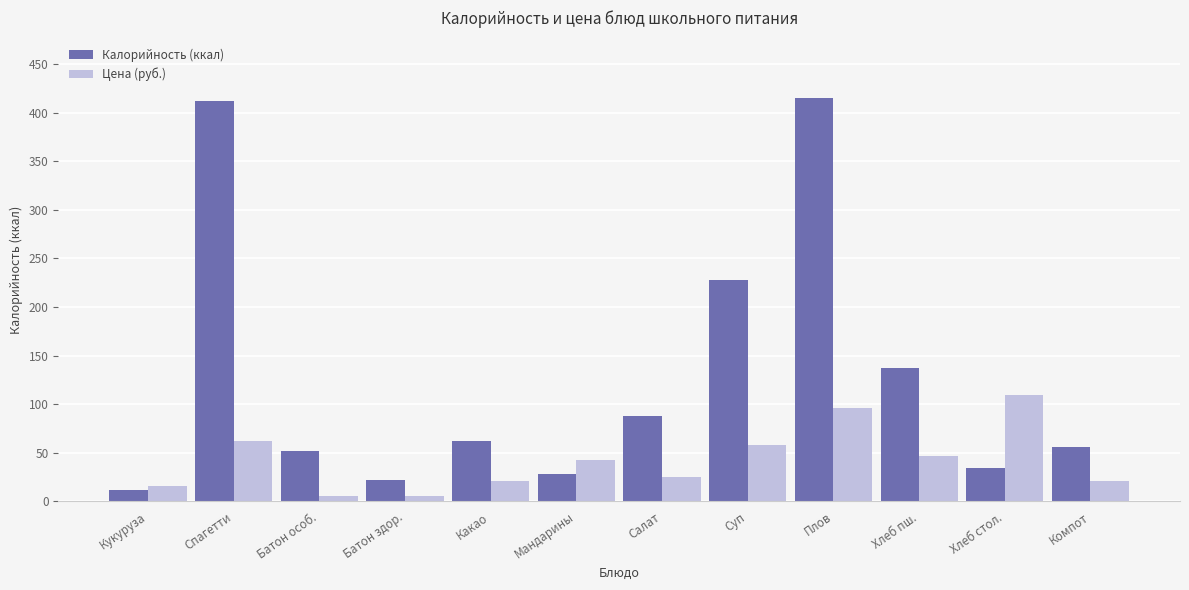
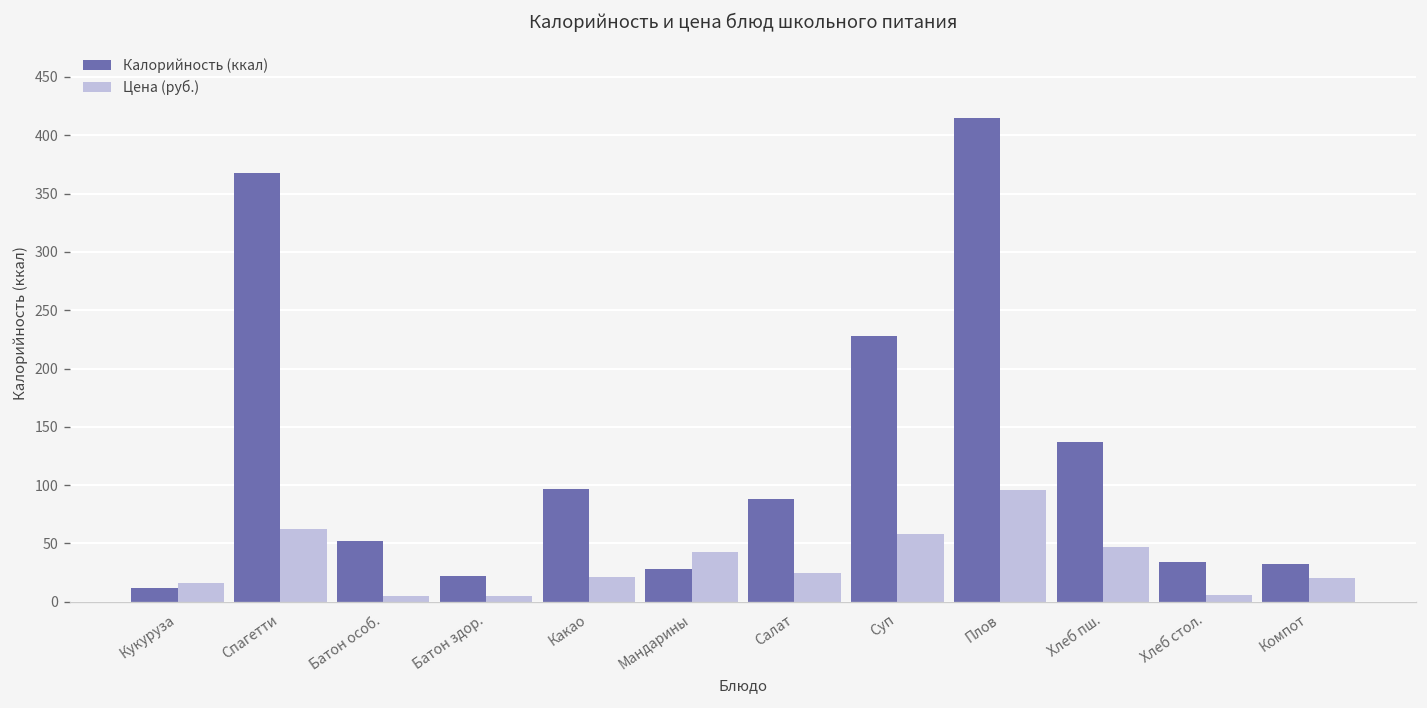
  {
    "Калорийность (ккал)": {
      "Кукуруза": 10,
-     "Спагетти": 410,
+     "Спагетти": 370,
      "Батон особ.": 50,
      "Батон здор.": 20,
-     "Какао": 60,
+     "Какао": 100,
      "Мандарины": 30,
      "Салат": 90,
      "Суп": 230,
      "Плов": 420,
      "Хлеб пш.": 140,
      "Хлеб стол.": 30,
-     "Компот": 60
+     "Компот": 30
    },
    "Цена (руб.)": {
      "Кукуруза": 20,
      "Спагетти": 60,
      "Батон особ.": 10,
      "Батон здор.": 10,
      "Какао": 20,
      "Мандарины": 40,
      "Салат": 30,
      "Суп": 60,
      "Плов": 100,
      "Хлеб пш.": 50,
-     "Хлеб стол.": 110,
+     "Хлеб стол.": 10,
      "Компот": 20
    }
  }
